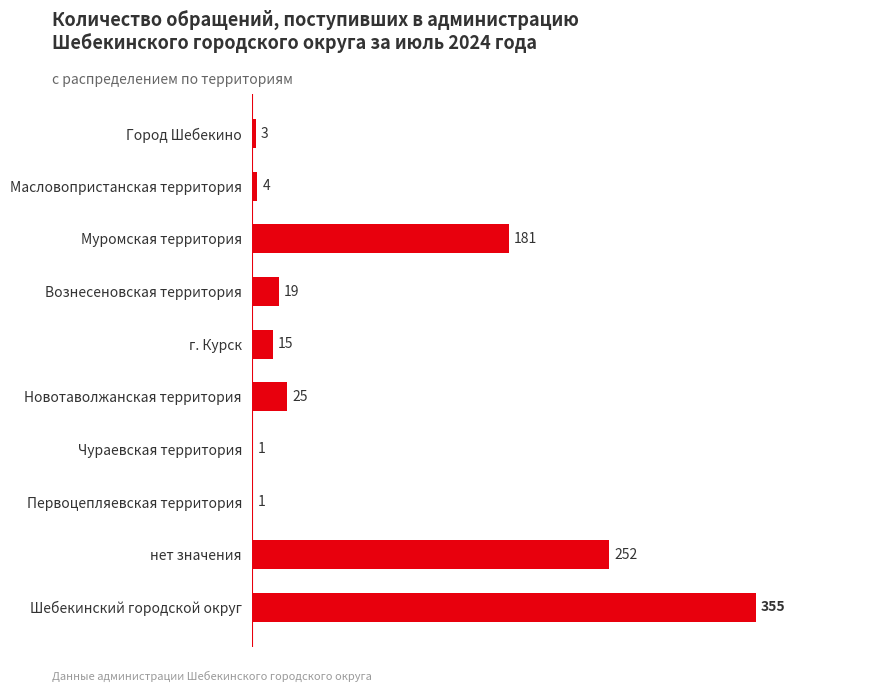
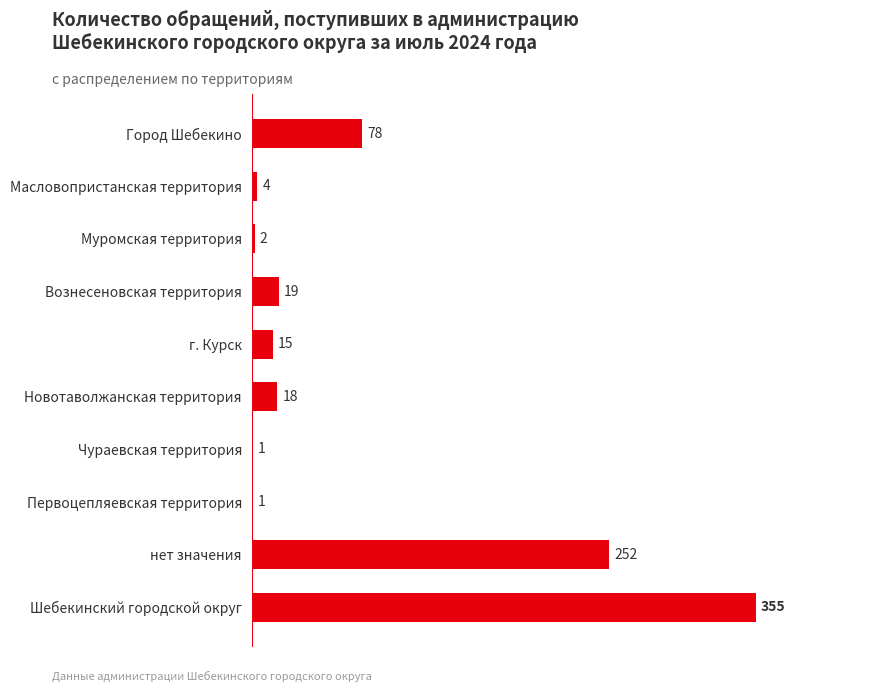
  {
-   "Город Шебекино": 3,
+   "Город Шебекино": 78,
    "Масловопристанская территория": 4,
-   "Муромская территория": 181,
+   "Муромская территория": 2,
    "Вознесеновская территория": 19,
    "г. Курск": 15,
-   "Новотаволжанская территория": 25,
+   "Новотаволжанская территория": 18,
    "Чураевская территория": 1,
    "Первоцепляевская территория": 1,
    "нет значения": 252,
    "Шебекинский городской округ": 355
  }
